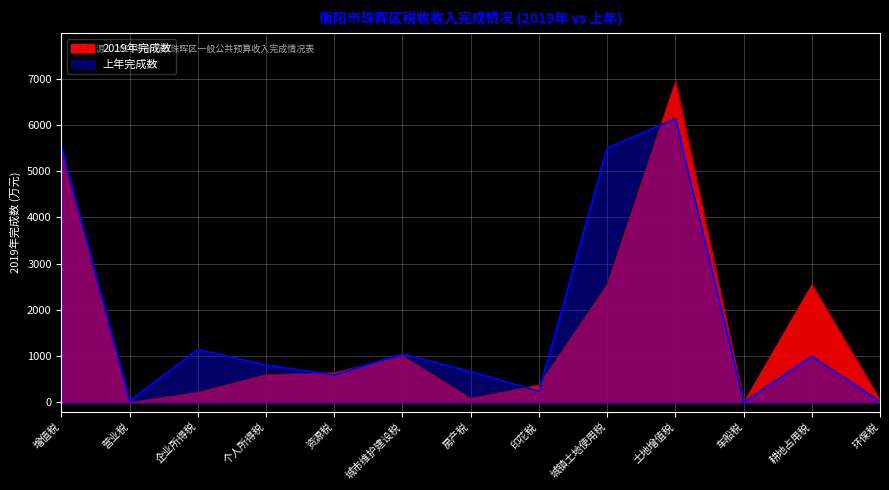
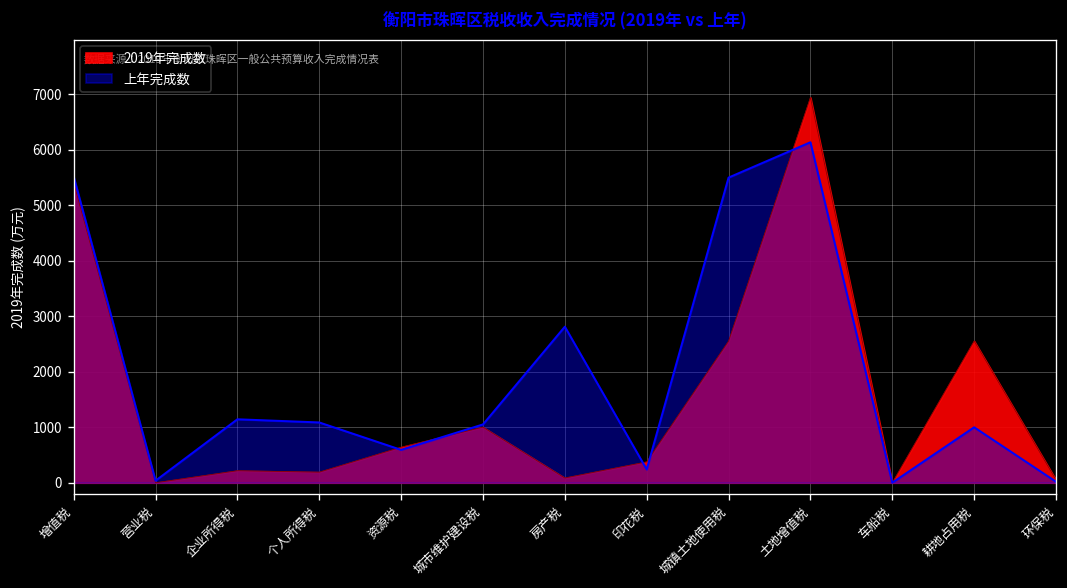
  {
    "2019年完成数": {
      "增值税": 5400,
      "企业所得税": 200,
-     "个人所得税": 600,
+     "个人所得税": 200,
      "房产税": 100,
      "印花税": 400,
      "城镇土地使用税": 2600,
      "土地增值税": 6900,
      "耕地占用税": 2600
    },
    "上年完成数": {
      "增值税": 5500,
      "企业所得税": 1100,
-     "个人所得税": 800,
-     "房产税": 700,
+     "个人所得税": 1100,
+     "房产税": 2800,
      "印花税": 200,
      "城镇土地使用税": 5500,
      "土地增值税": 6100,
      "耕地占用税": 1000
    }
  }
